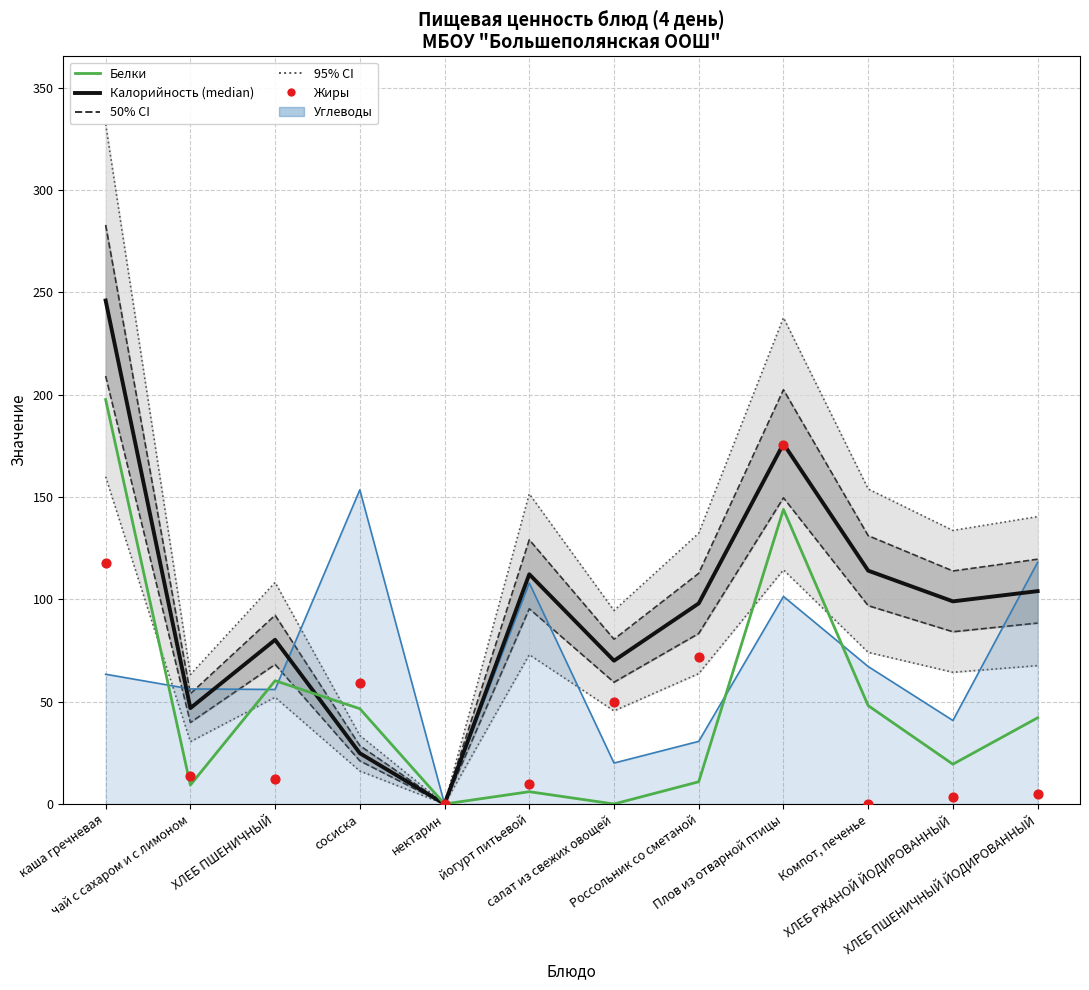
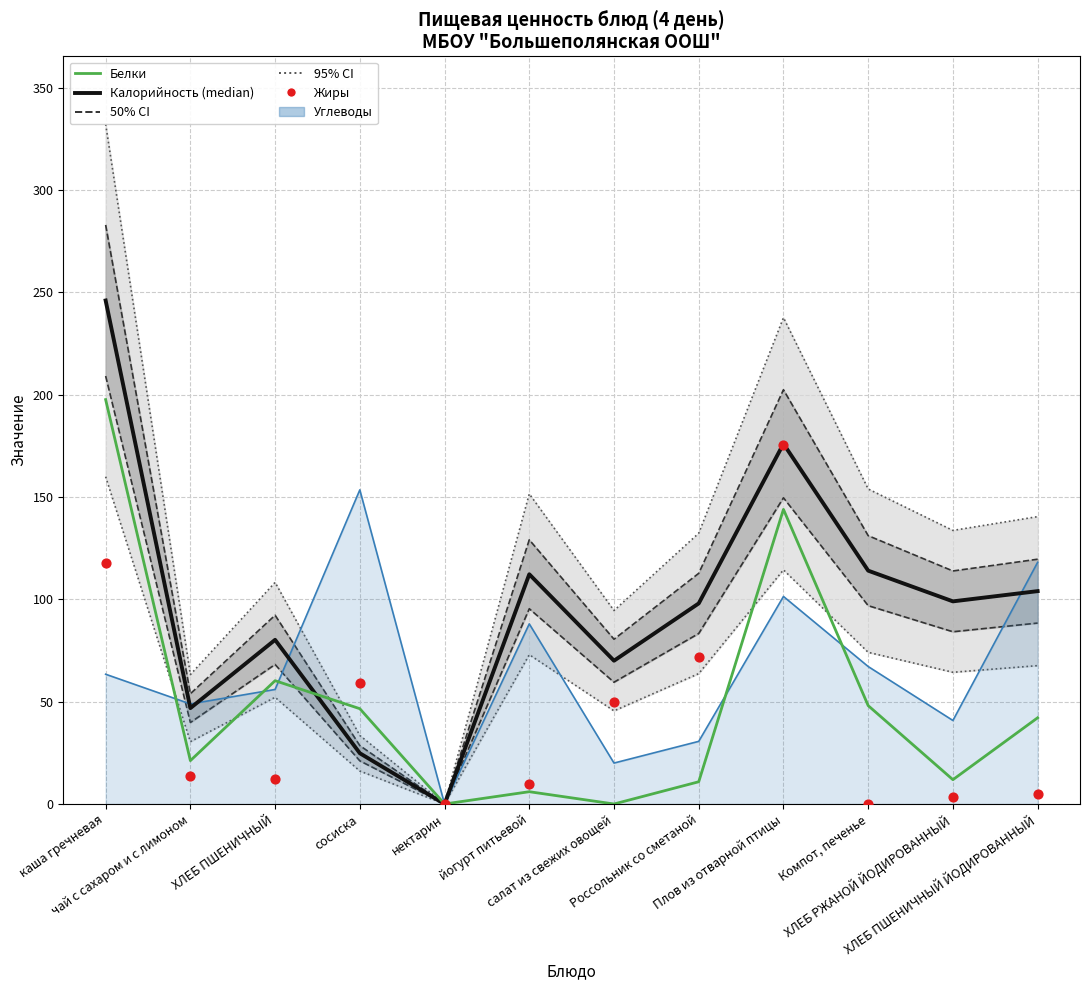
  {
    "Углеводы": {
      "каша гречневая": 63,
-     "чай с сахаром и с лимоном": 56,
+     "чай с сахаром и с лимоном": 49,
      "ХЛЕБ ПШЕНИЧНЫЙ": 56,
      "сосиска": 153,
-     "йогурт питьевой": 108,
+     "йогурт питьевой": 88,
      "салат из свежих овощей": 20,
      "Россольник со сметаной": 31,
      "Плов из отварной птицы": 101,
      "Компот, печенье": 67,
      "ХЛЕБ РЖАНОЙ ЙОДИРОВАННЫЙ": 41,
      "ХЛЕБ ПШЕНИЧНЫЙ ЙОДИРОВАННЫЙ": 118
    },
    "Белки": {
      "каша гречневая": 198,
-     "чай с сахаром и с лимоном": 9,
+     "чай с сахаром и с лимоном": 21,
      "ХЛЕБ ПШЕНИЧНЫЙ": 60,
      "сосиска": 47,
      "йогурт питьевой": 6,
      "салат из свежих овощей": 0,
      "Россольник со сметаной": 11,
      "Плов из отварной птицы": 144,
      "Компот, печенье": 48,
-     "ХЛЕБ РЖАНОЙ ЙОДИРОВАННЫЙ": 19,
+     "ХЛЕБ РЖАНОЙ ЙОДИРОВАННЫЙ": 12,
      "ХЛЕБ ПШЕНИЧНЫЙ ЙОДИРОВАННЫЙ": 42
    }
  }
